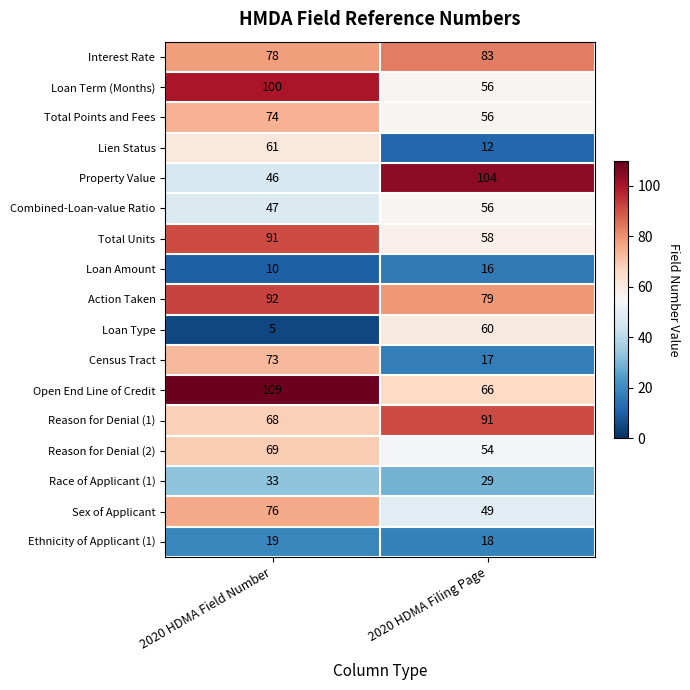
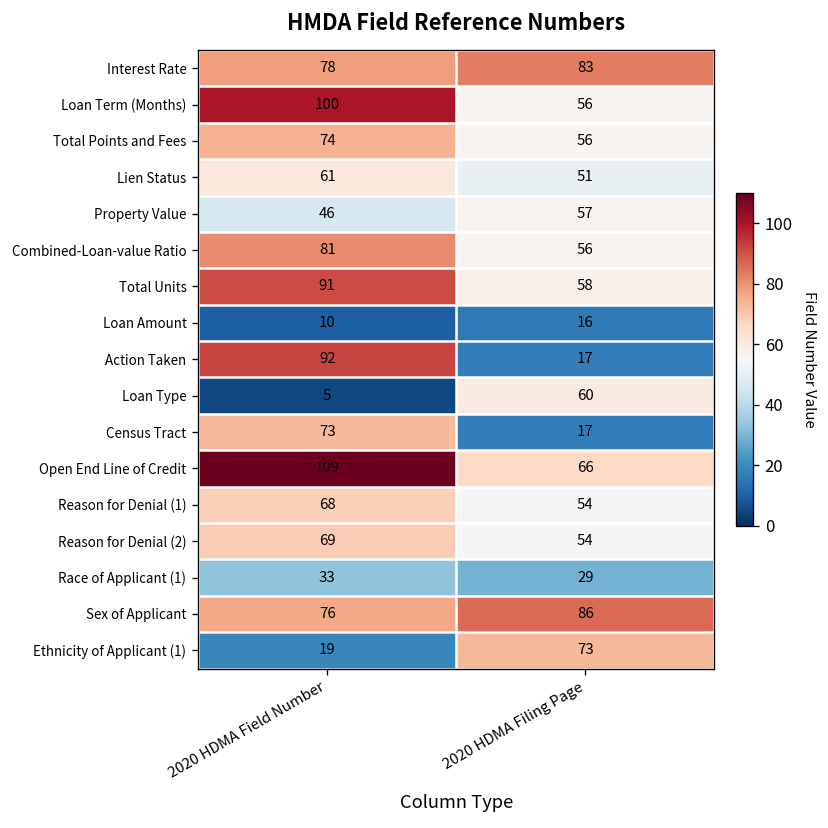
  {
    "Interest Rate": {
      "2020 HDMA Field Number": 78,
      "2020 HDMA Filing Page": 83
    },
    "Loan Term (Months)": {
      "2020 HDMA Field Number": 100,
      "2020 HDMA Filing Page": 56
    },
    "Total Points and Fees": {
      "2020 HDMA Field Number": 74,
      "2020 HDMA Filing Page": 56
    },
    "Lien Status": {
      "2020 HDMA Field Number": 61,
-     "2020 HDMA Filing Page": 12
+     "2020 HDMA Filing Page": 51
    },
    "Property Value": {
      "2020 HDMA Field Number": 46,
-     "2020 HDMA Filing Page": 104
+     "2020 HDMA Filing Page": 57
    },
    "Combined-Loan-value Ratio": {
-     "2020 HDMA Field Number": 47,
+     "2020 HDMA Field Number": 81,
      "2020 HDMA Filing Page": 56
    },
    "Total Units": {
      "2020 HDMA Field Number": 91,
      "2020 HDMA Filing Page": 58
    },
    "Loan Amount": {
      "2020 HDMA Field Number": 10,
      "2020 HDMA Filing Page": 16
    },
    "Action Taken": {
      "2020 HDMA Field Number": 92,
-     "2020 HDMA Filing Page": 79
+     "2020 HDMA Filing Page": 17
    },
    "Loan Type": {
      "2020 HDMA Field Number": 5,
      "2020 HDMA Filing Page": 60
    },
    "Census Tract": {
      "2020 HDMA Field Number": 73,
      "2020 HDMA Filing Page": 17
    },
    "Open End Line of Credit": {
      "2020 HDMA Field Number": 109,
      "2020 HDMA Filing Page": 66
    },
    "Reason for Denial (1)": {
      "2020 HDMA Field Number": 68,
-     "2020 HDMA Filing Page": 91
+     "2020 HDMA Filing Page": 54
    },
    "Reason for Denial (2)": {
      "2020 HDMA Field Number": 69,
      "2020 HDMA Filing Page": 54
    },
    "Race of Applicant (1)": {
      "2020 HDMA Field Number": 33,
      "2020 HDMA Filing Page": 29
    },
    "Sex of Applicant": {
      "2020 HDMA Field Number": 76,
-     "2020 HDMA Filing Page": 49
+     "2020 HDMA Filing Page": 86
    },
    "Ethnicity of Applicant (1)": {
      "2020 HDMA Field Number": 19,
-     "2020 HDMA Filing Page": 18
+     "2020 HDMA Filing Page": 73
    }
  }
